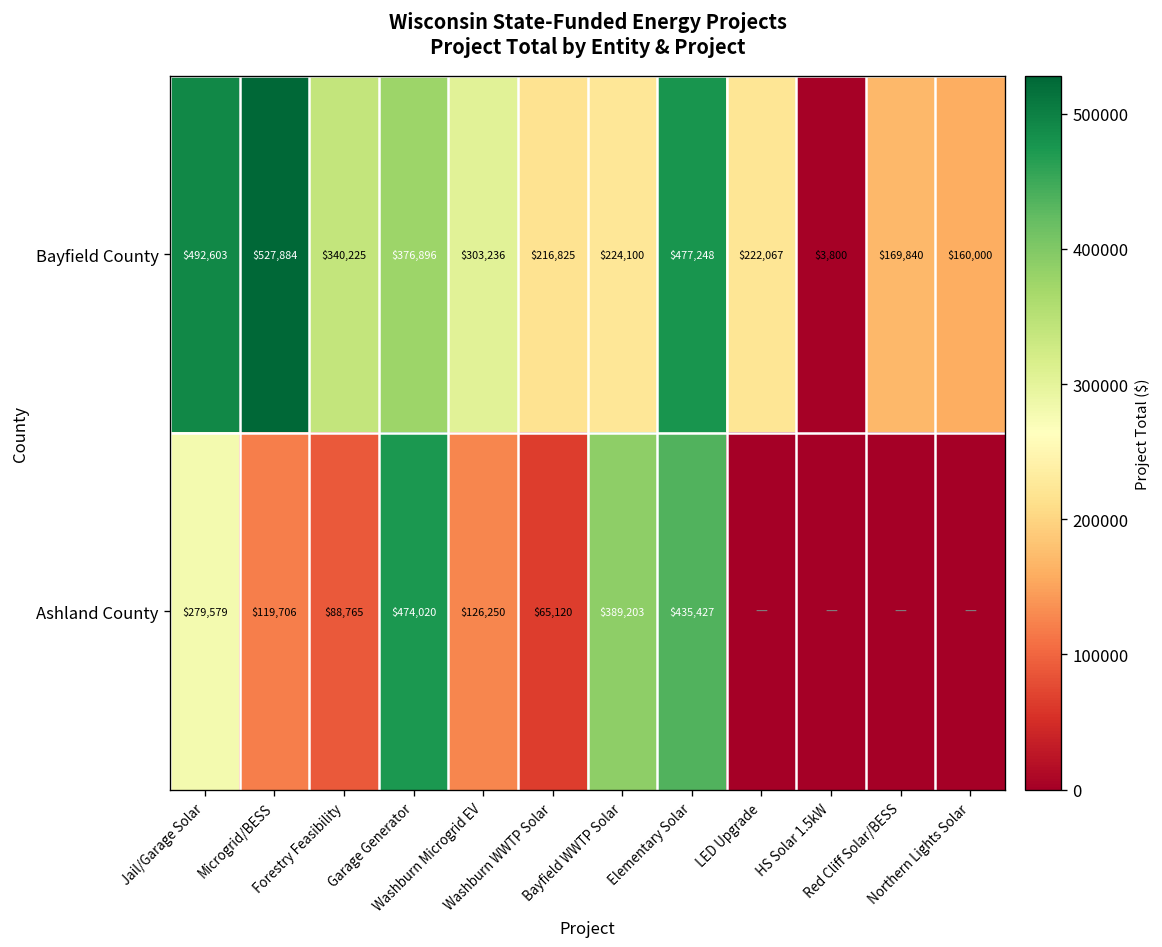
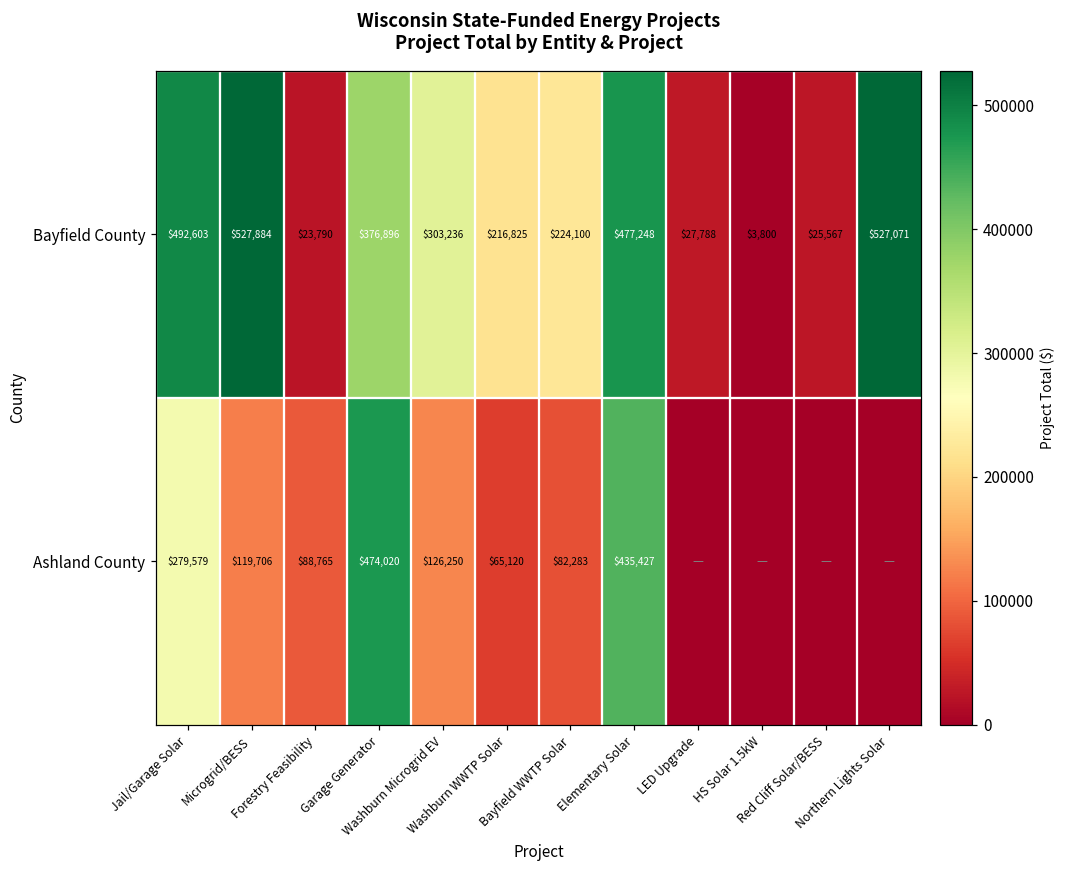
  {
    "Bayfield County": {
      "Jail/Garage Solar": "$492,603",
      "Microgrid/BESS": "$527,884",
-     "Forestry Feasibility": "$340,225",
+     "Forestry Feasibility": "$23,790",
      "Garage Generator": "$376,896",
      "Washburn Microgrid EV": "$303,236",
      "Washburn WWTP Solar": "$216,825",
      "Bayfield WWTP Solar": "$224,100",
      "Elementary Solar": "$477,248",
-     "LED Upgrade": "$222,067",
+     "LED Upgrade": "$27,788",
      "HS Solar 1.5kW": "$3,800",
-     "Red Cliff Solar/BESS": "$169,840",
-     "Northern Lights Solar": "$160,000"
+     "Red Cliff Solar/BESS": "$25,567",
+     "Northern Lights Solar": "$527,071"
    },
    "Ashland County": {
      "Jail/Garage Solar": "$279,579",
      "Microgrid/BESS": "$119,706",
      "Forestry Feasibility": "$88,765",
      "Garage Generator": "$474,020",
      "Washburn Microgrid EV": "$126,250",
      "Washburn WWTP Solar": "$65,120",
-     "Bayfield WWTP Solar": "$389,203",
+     "Bayfield WWTP Solar": "$82,283",
      "Elementary Solar": "$435,427"
    }
  }
